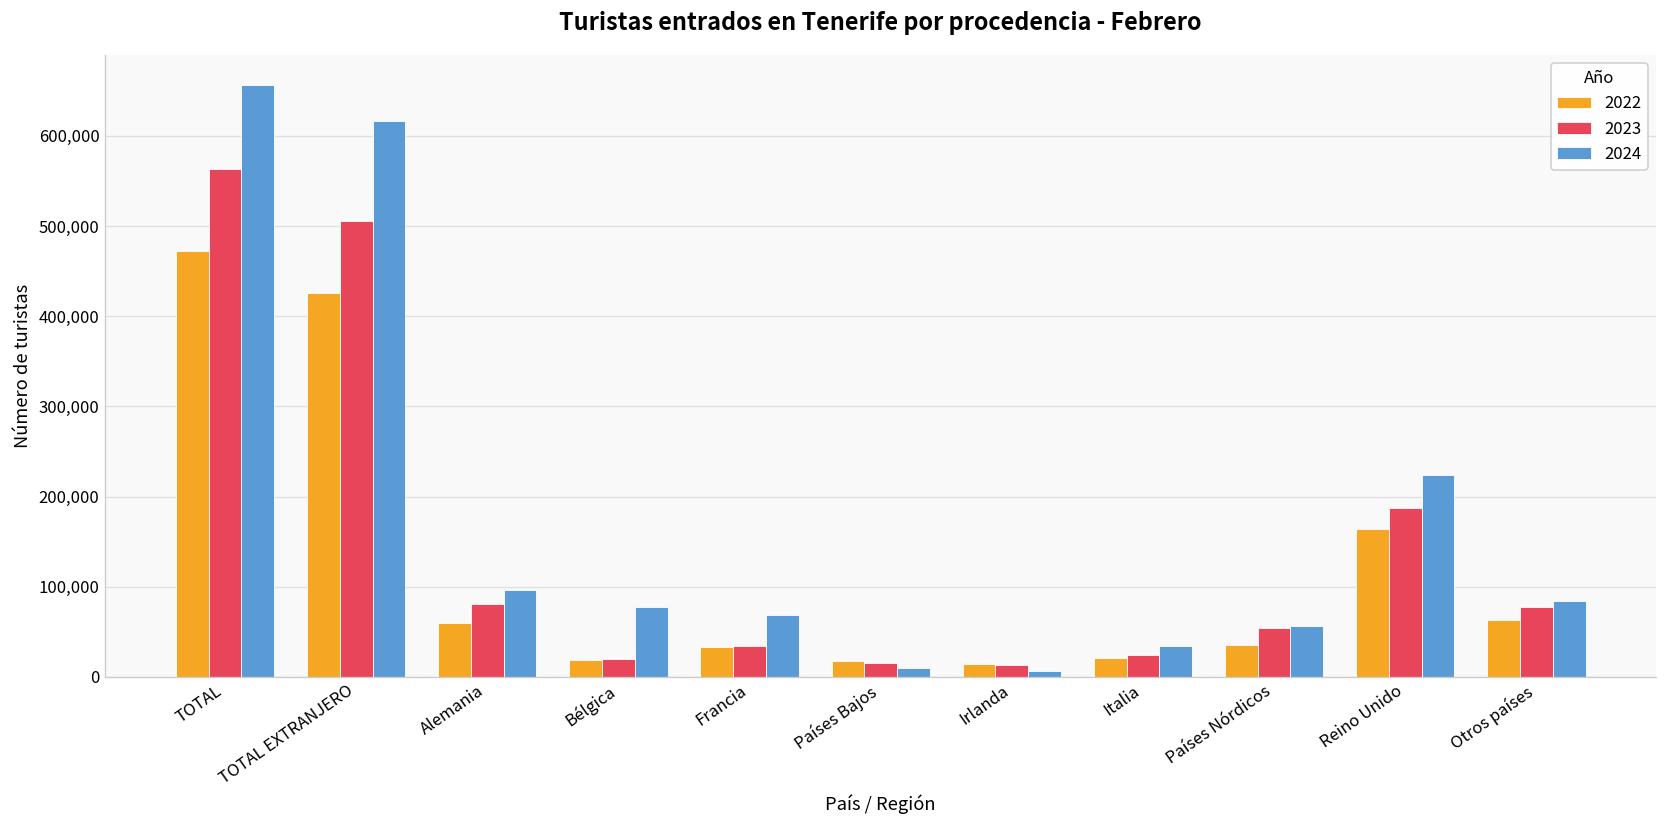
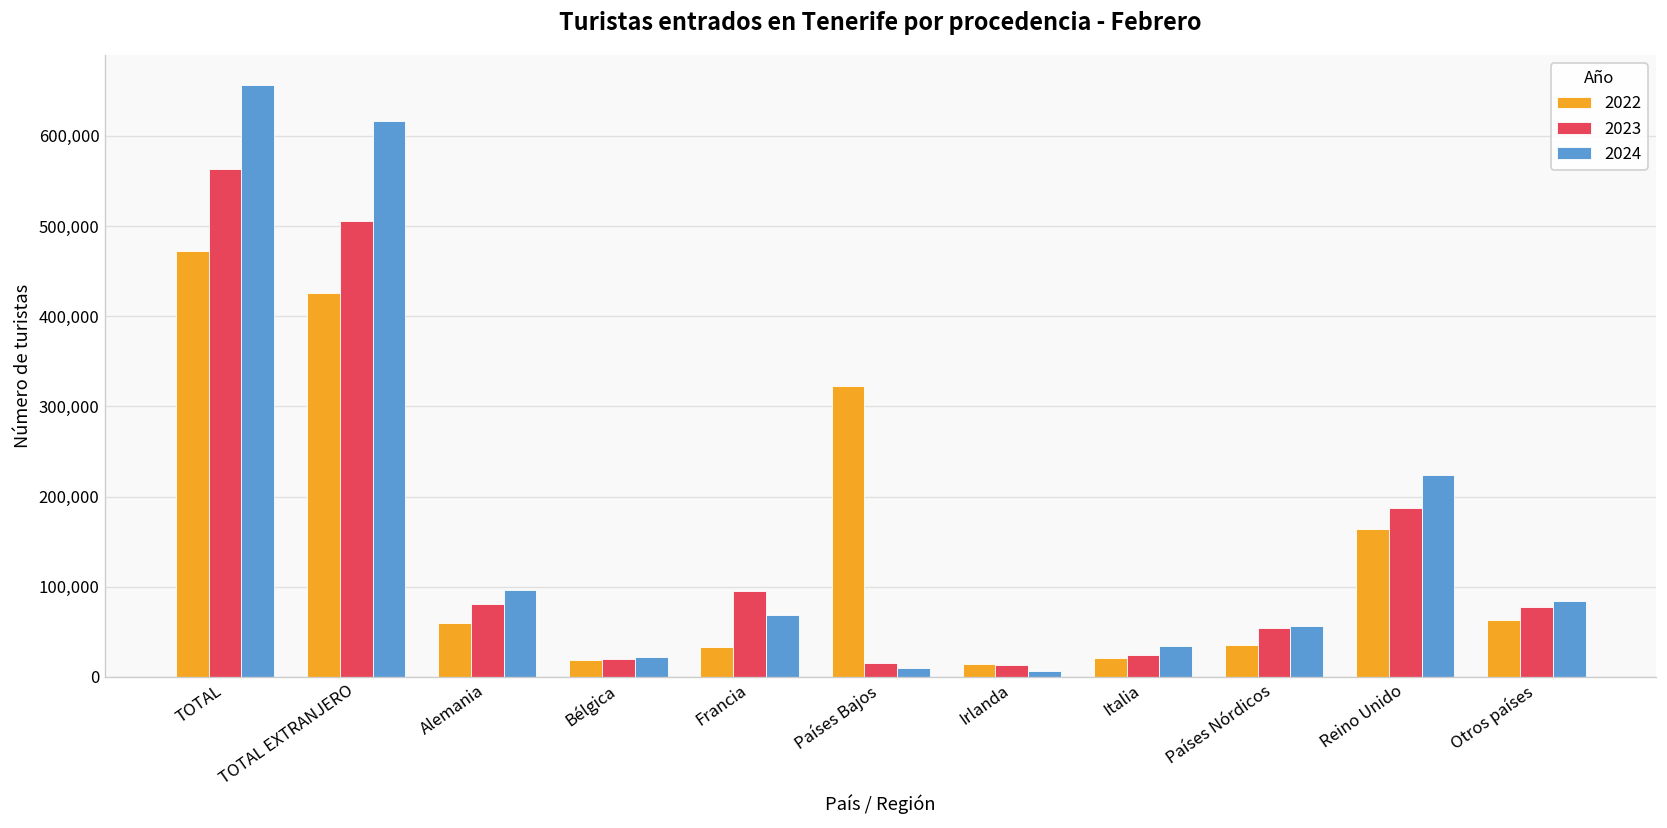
  {
    "2022": {
      "TOTAL": "470,000",
      "TOTAL EXTRANJERO": "430,000",
      "Alemania": "60,000",
      "Bélgica": "20,000",
      "Francia": "30,000",
-     "Países Bajos": "20,000",
+     "Países Bajos": "320,000",
      "Irlanda": "10,000",
      "Italia": "20,000",
      "Países Nórdicos": "40,000",
      "Reino Unido": "160,000",
      "Otros países": "60,000"
    },
    "2023": {
      "TOTAL": "560,000",
      "TOTAL EXTRANJERO": "510,000",
      "Alemania": "80,000",
      "Bélgica": "20,000",
-     "Francia": "30,000",
+     "Francia": "100,000",
      "Países Bajos": "20,000",
      "Irlanda": "10,000",
      "Italia": "20,000",
      "Países Nórdicos": "50,000",
      "Reino Unido": "190,000",
      "Otros países": "80,000"
    },
    "2024": {
      "TOTAL": "660,000",
      "TOTAL EXTRANJERO": "620,000",
      "Alemania": "100,000",
-     "Bélgica": "80,000",
+     "Bélgica": "20,000",
      "Francia": "70,000",
      "Países Bajos": "10,000",
      "Irlanda": "10,000",
      "Italia": "30,000",
      "Países Nórdicos": "60,000",
      "Reino Unido": "220,000",
      "Otros países": "80,000"
    }
  }
